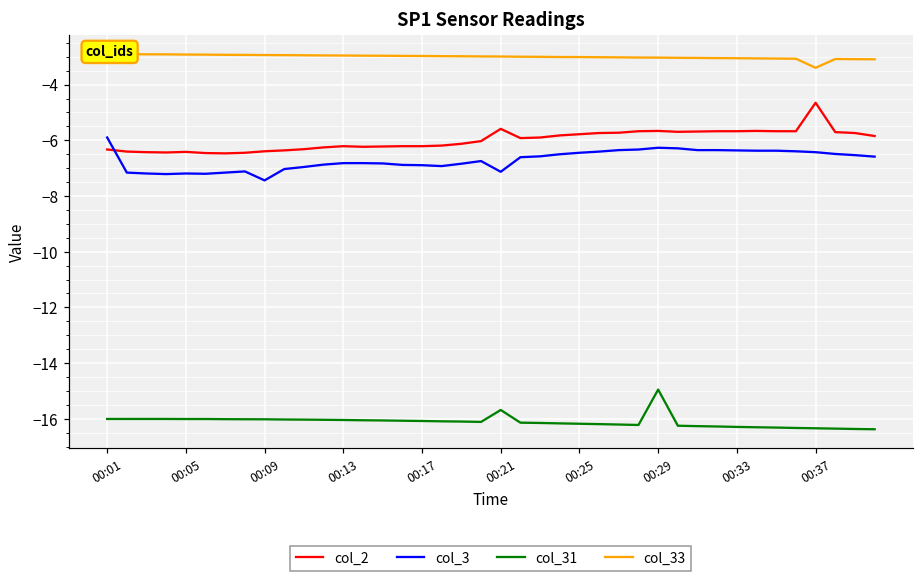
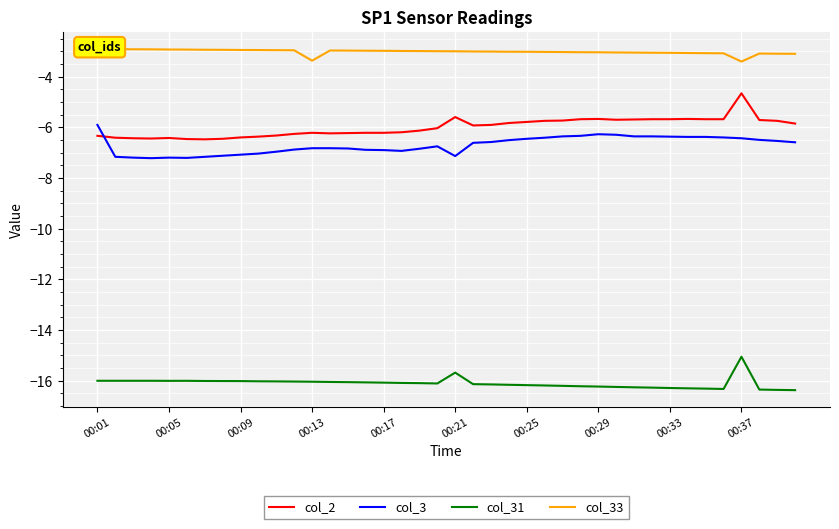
  {
    "col_2": {
      "00:01": -6.3,
      "00:05": -6.4,
      "00:09": -6.4,
      "00:13": -6.2,
      "00:17": -6.2,
      "00:21": -5.6,
      "00:25": -5.8,
      "00:29": -5.7,
      "00:33": -5.7,
      "00:37": -4.7
    },
    "col_3": {
      "00:01": -5.9,
      "00:05": -7.2,
-     "00:09": -7.4,
+     "00:09": -7.1,
      "00:13": -6.8,
      "00:17": -6.9,
      "00:21": -7.1,
      "00:25": -6.4,
      "00:29": -6.3,
      "00:33": -6.4,
      "00:37": -6.4
    },
    "col_31": {
      "00:01": -16.0,
      "00:05": -16.0,
      "00:09": -16.0,
      "00:13": -16.0,
      "00:17": -16.1,
      "00:21": -15.7,
      "00:25": -16.2,
-     "00:29": -14.9,
+     "00:29": -16.2,
      "00:33": -16.3,
-     "00:37": -16.3
+     "00:37": -15.1
    },
    "col_33": {
      "00:05": -2.9,
      "00:09": -2.9,
-     "00:13": -3.0,
+     "00:13": -3.4,
      "00:17": -3.0,
      "00:21": -3.0,
      "00:25": -3.0,
      "00:29": -3.0,
      "00:33": -3.1,
      "00:37": -3.4
    }
  }
